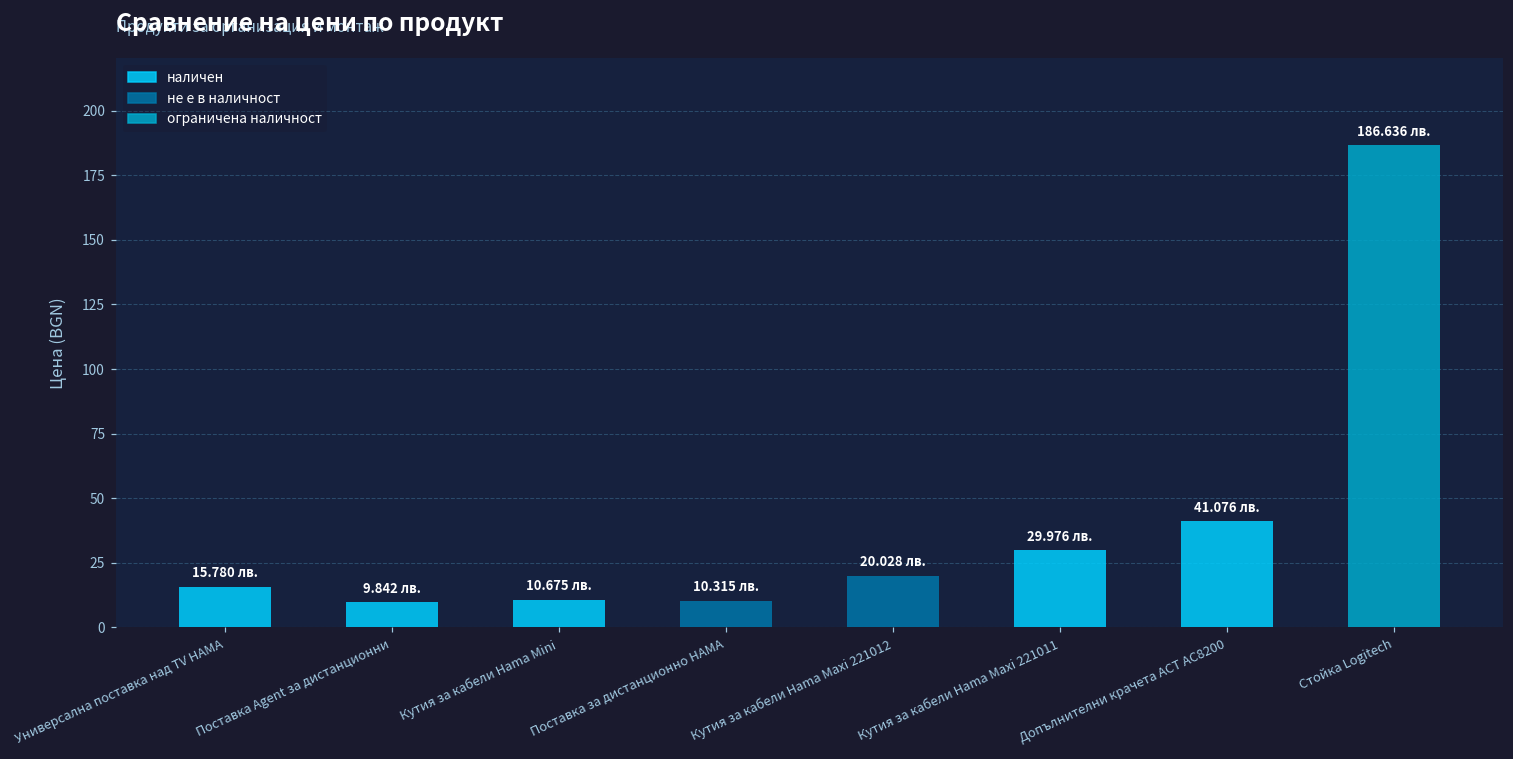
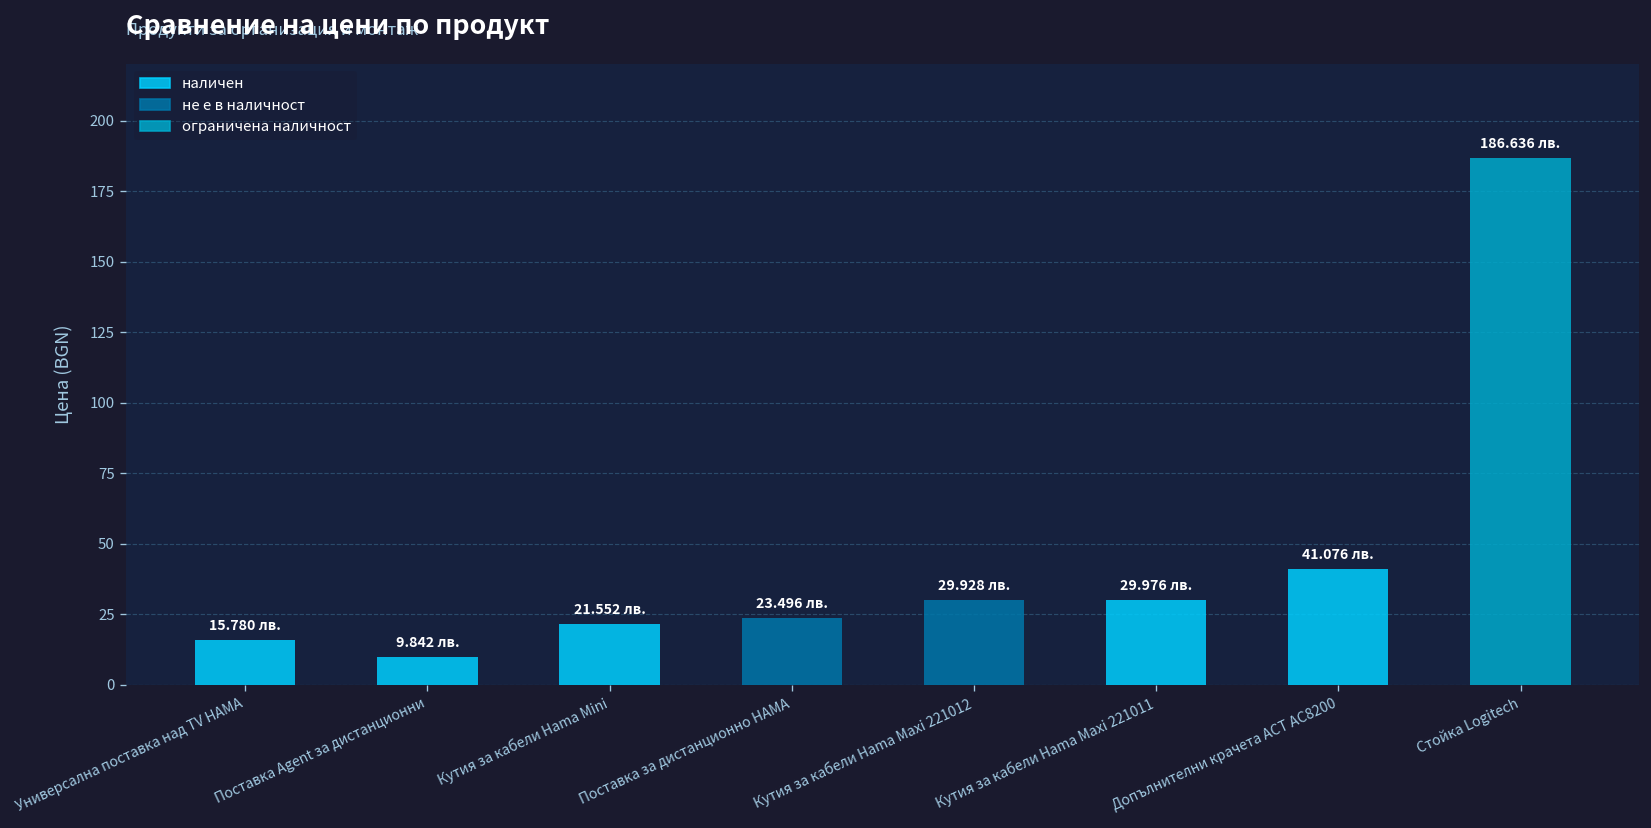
  {
    "Универсална поставка над TV HAMA": 15.780,
    "Поставка Agent за дистанционни": 9.842,
-   "Кутия за кабели Hama Mini": 10.675,
-   "Поставка за дистанционно HAMA": 10.315,
-   "Кутия за кабели Hama Maxi 221012": 20.028,
+   "Кутия за кабели Hama Mini": 21.552,
+   "Поставка за дистанционно HAMA": 23.496,
+   "Кутия за кабели Hama Maxi 221012": 29.928,
    "Кутия за кабели Hama Maxi 221011": 29.976,
    "Допълнителни крачета ACT AC8200": 41.076,
    "Стойка Logitech": 186.636
  }
